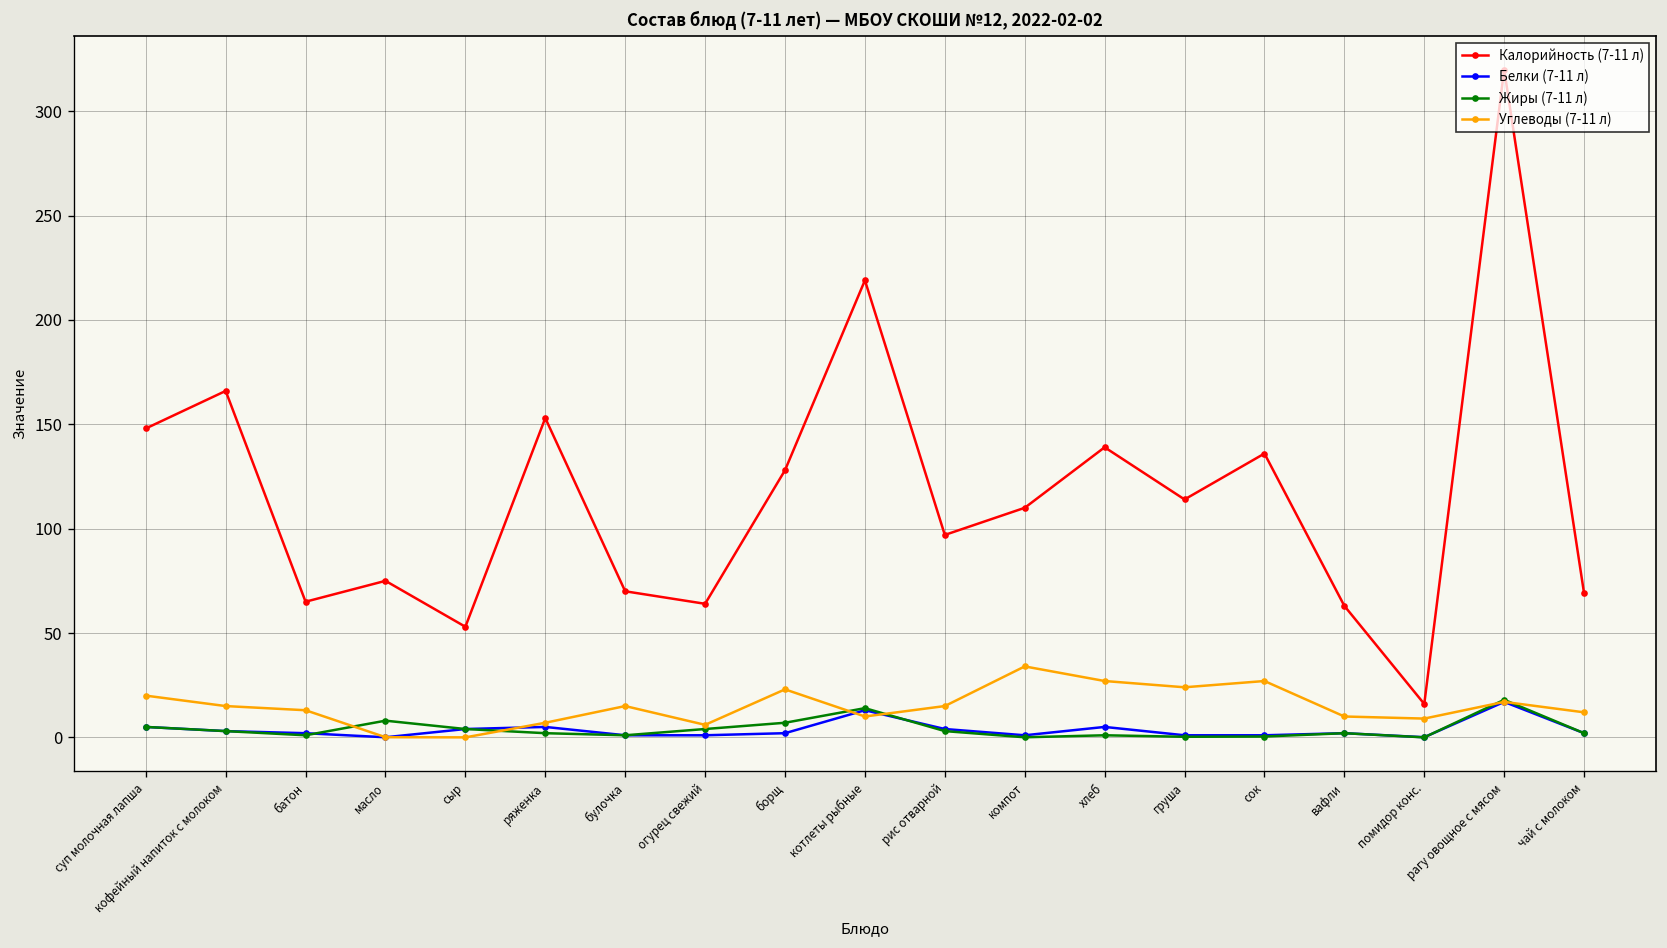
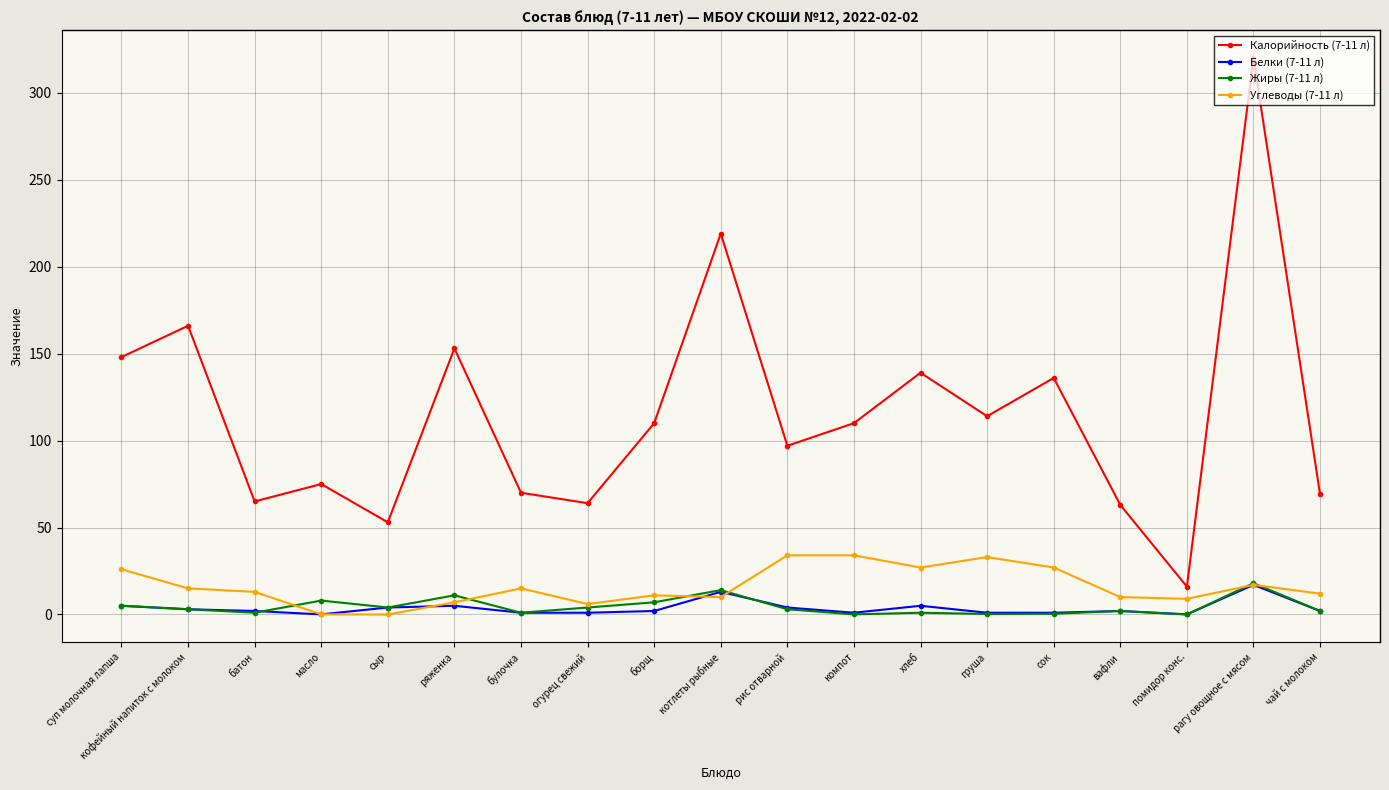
  {
    "Калорийность (7-11 л)": {
      "суп молочная лапша": 148,
      "кофейный напиток с молоком": 166,
      "батон": 65,
      "масло": 75,
      "сыр": 53,
      "ряженка": 153,
      "булочка": 70,
      "огурец свежий": 64,
-     "борщ": 128,
+     "борщ": 110,
      "котлеты рыбные": 219,
      "рис отварной": 97,
      "компот": 110,
      "хлеб": 139,
      "груша": 114,
      "сок": 136,
      "вафли": 63,
      "помидор конс.": 16,
      "чай с молоком": 69
    },
    "Белки (7-11 л)": {
      "ряженка": 5,
      "огурец свежий": 1,
      "борщ": 2,
      "хлеб": 5
    },
    "Жиры (7-11 л)": {
      "масло": 8,
-     "ряженка": 2,
+     "ряженка": 11,
      "огурец свежий": 4,
      "борщ": 7,
      "хлеб": 1
    },
    "Углеводы (7-11 л)": {
-     "суп молочная лапша": 20,
+     "суп молочная лапша": 26,
      "кофейный напиток с молоком": 15,
      "батон": 13,
      "сыр": 0,
      "ряженка": 7,
      "булочка": 15,
      "огурец свежий": 6,
-     "борщ": 23,
+     "борщ": 11,
      "котлеты рыбные": 10,
-     "рис отварной": 15,
+     "рис отварной": 34,
      "компот": 34,
      "хлеб": 27,
-     "груша": 24,
+     "груша": 33,
      "сок": 27,
      "вафли": 10,
      "помидор конс.": 9,
      "чай с молоком": 12
    }
  }
